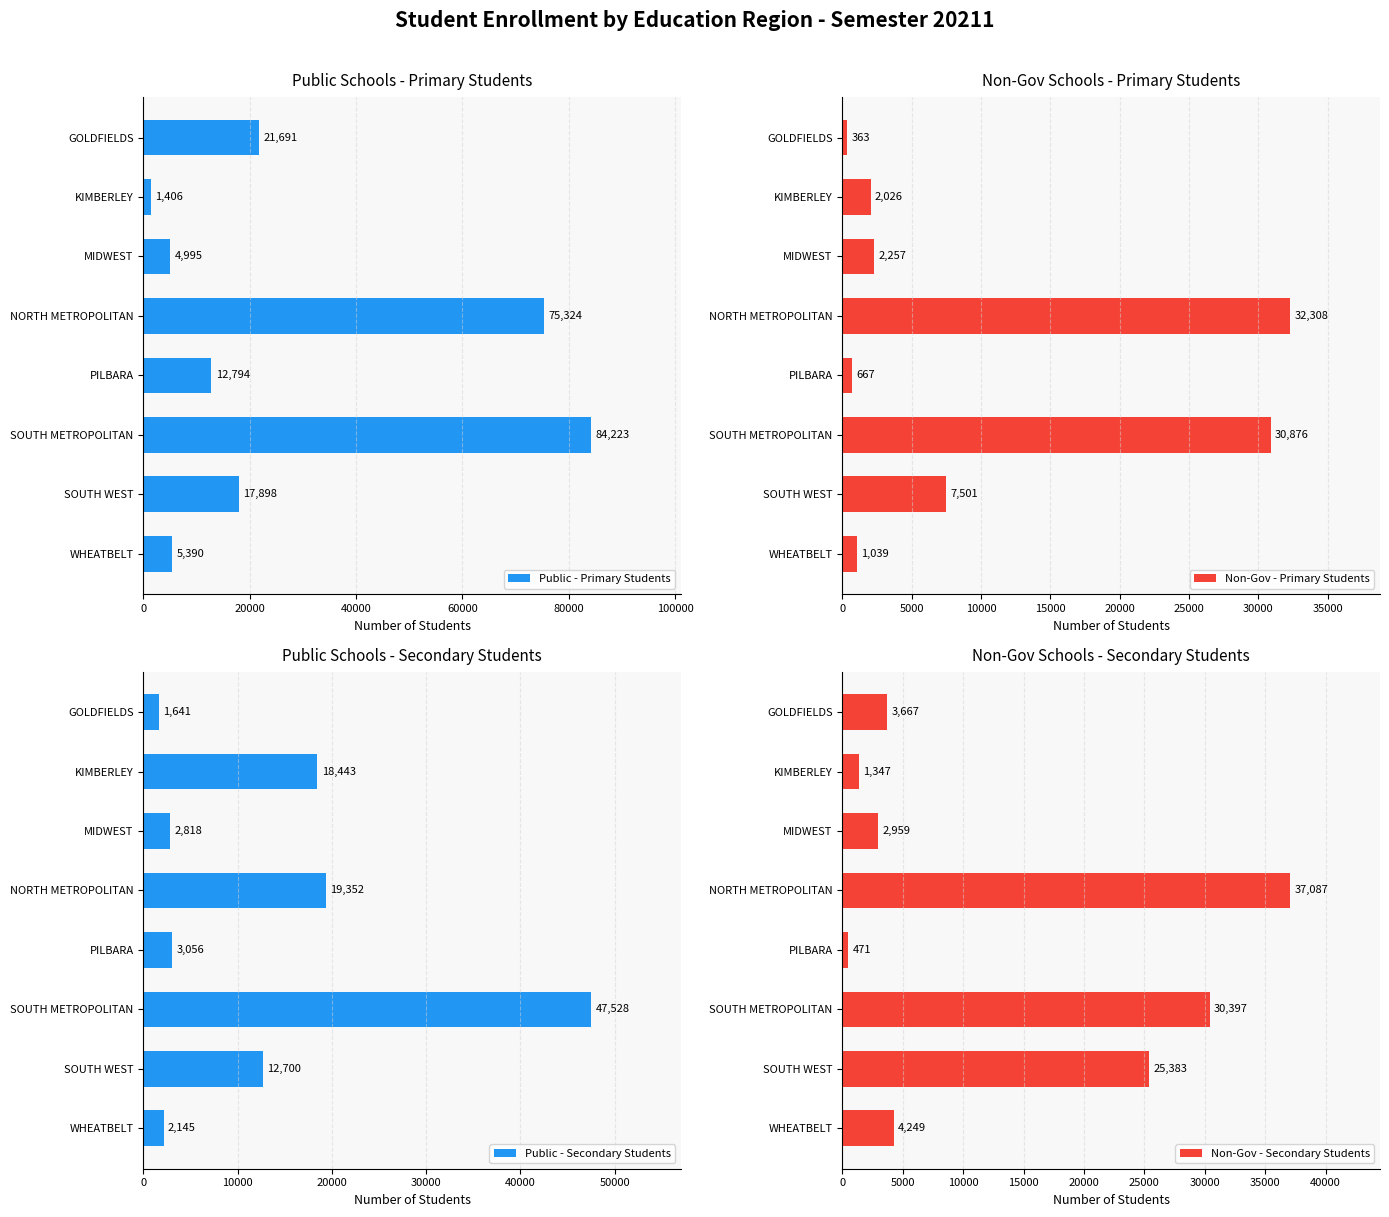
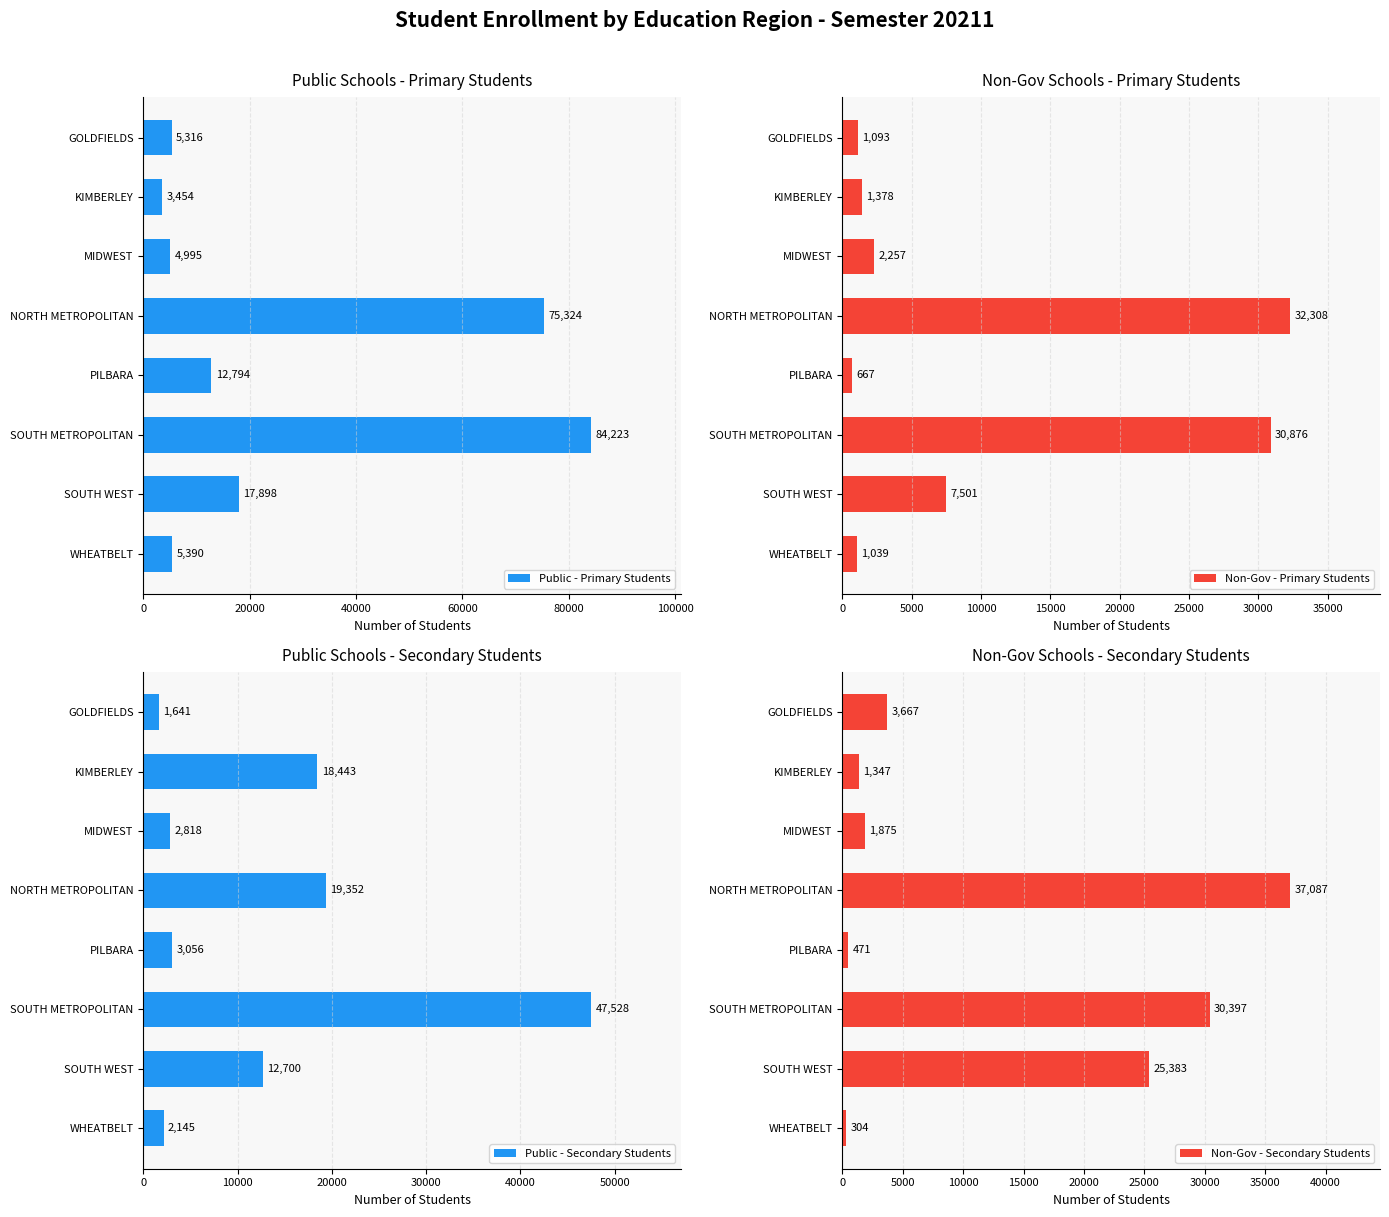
  {
    "Public Schools - Primary Students": {
-     "GOLDFIELDS": "21,691",
-     "KIMBERLEY": "1,406",
+     "GOLDFIELDS": "5,316",
+     "KIMBERLEY": "3,454",
      "MIDWEST": "4,995",
      "NORTH METROPOLITAN": "75,324",
      "PILBARA": "12,794",
      "SOUTH METROPOLITAN": "84,223",
      "SOUTH WEST": "17,898",
      "WHEATBELT": "5,390"
    },
    "Non-Gov Schools - Primary Students": {
-     "GOLDFIELDS": "363",
-     "KIMBERLEY": "2,026",
+     "GOLDFIELDS": "1,093",
+     "KIMBERLEY": "1,378",
      "MIDWEST": "2,257",
      "NORTH METROPOLITAN": "32,308",
      "PILBARA": "667",
      "SOUTH METROPOLITAN": "30,876",
      "SOUTH WEST": "7,501",
      "WHEATBELT": "1,039"
    },
    "Public Schools - Secondary Students": {
      "GOLDFIELDS": "1,641",
      "KIMBERLEY": "18,443",
      "MIDWEST": "2,818",
      "NORTH METROPOLITAN": "19,352",
      "PILBARA": "3,056",
      "SOUTH METROPOLITAN": "47,528",
      "SOUTH WEST": "12,700",
      "WHEATBELT": "2,145"
    },
    "Non-Gov Schools - Secondary Students": {
      "GOLDFIELDS": "3,667",
      "KIMBERLEY": "1,347",
-     "MIDWEST": "2,959",
+     "MIDWEST": "1,875",
      "NORTH METROPOLITAN": "37,087",
      "PILBARA": "471",
      "SOUTH METROPOLITAN": "30,397",
      "SOUTH WEST": "25,383",
-     "WHEATBELT": "4,249"
+     "WHEATBELT": "304"
    }
  }
